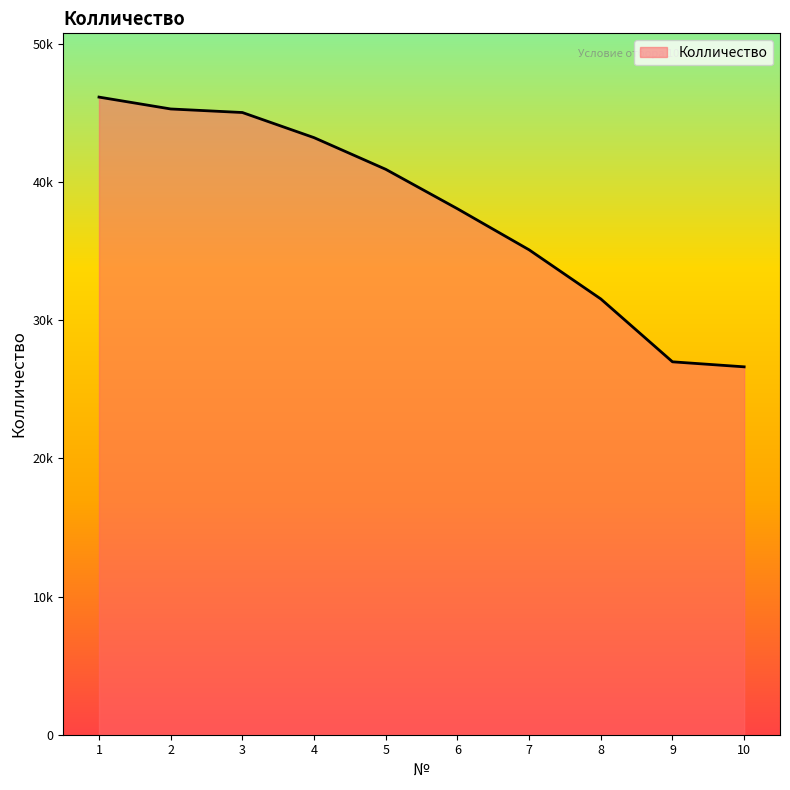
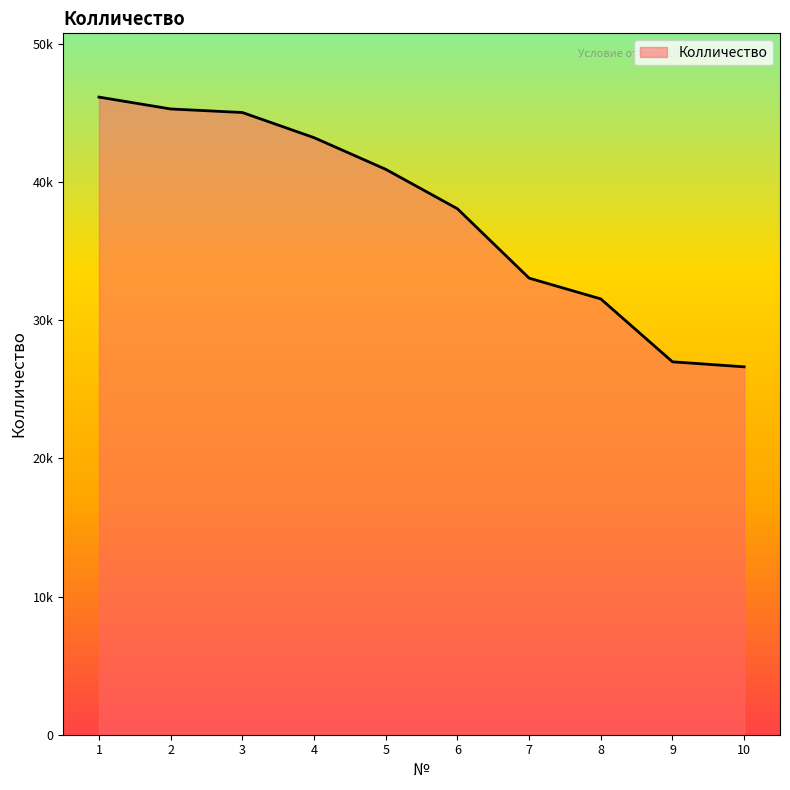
  {
    "1": 46200,
    "2": 45300,
    "3": 45000,
    "4": 43200,
    "5": 40900,
    "6": 38100,
-   "7": 35100,
+   "7": 33000,
    "8": 31500,
    "9": 27000,
    "10": 26600
  }
